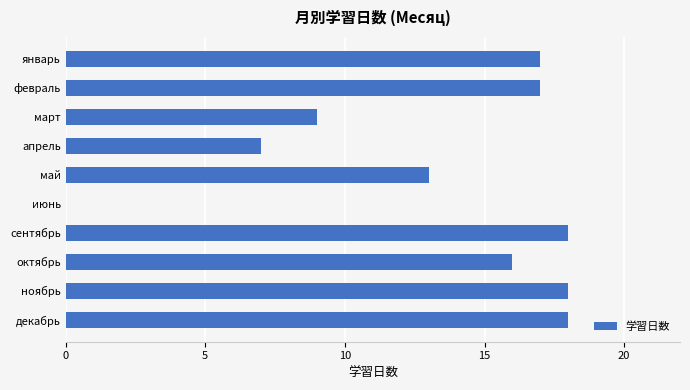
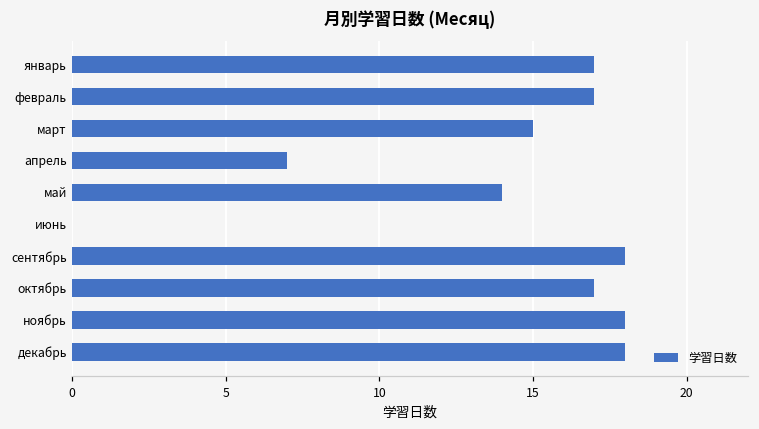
  {
    "январь": 17,
    "февраль": 17,
-   "март": 9,
+   "март": 15,
    "апрель": 7,
-   "май": 13,
+   "май": 14,
    "июнь": 0,
    "сентябрь": 18,
-   "октябрь": 16,
+   "октябрь": 17,
    "ноябрь": 18,
    "декабрь": 18
  }
